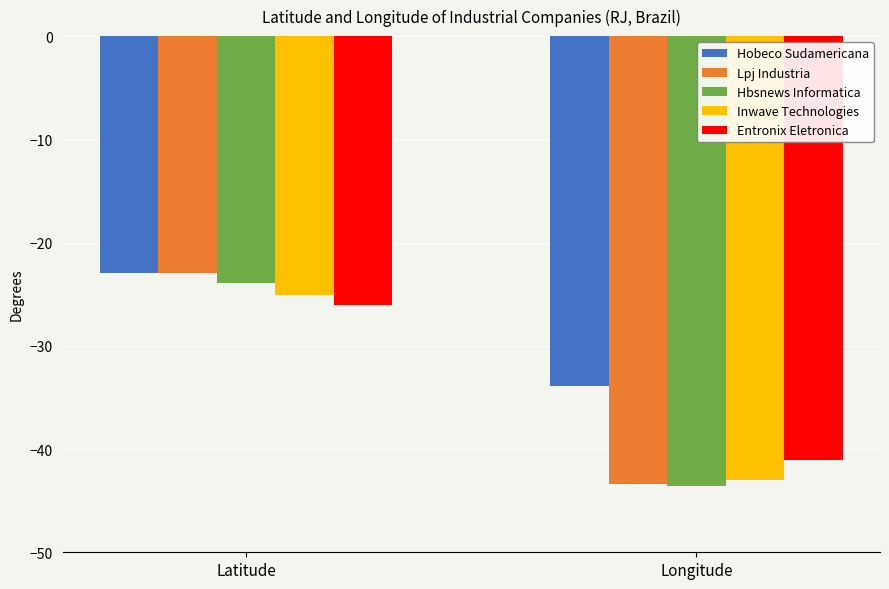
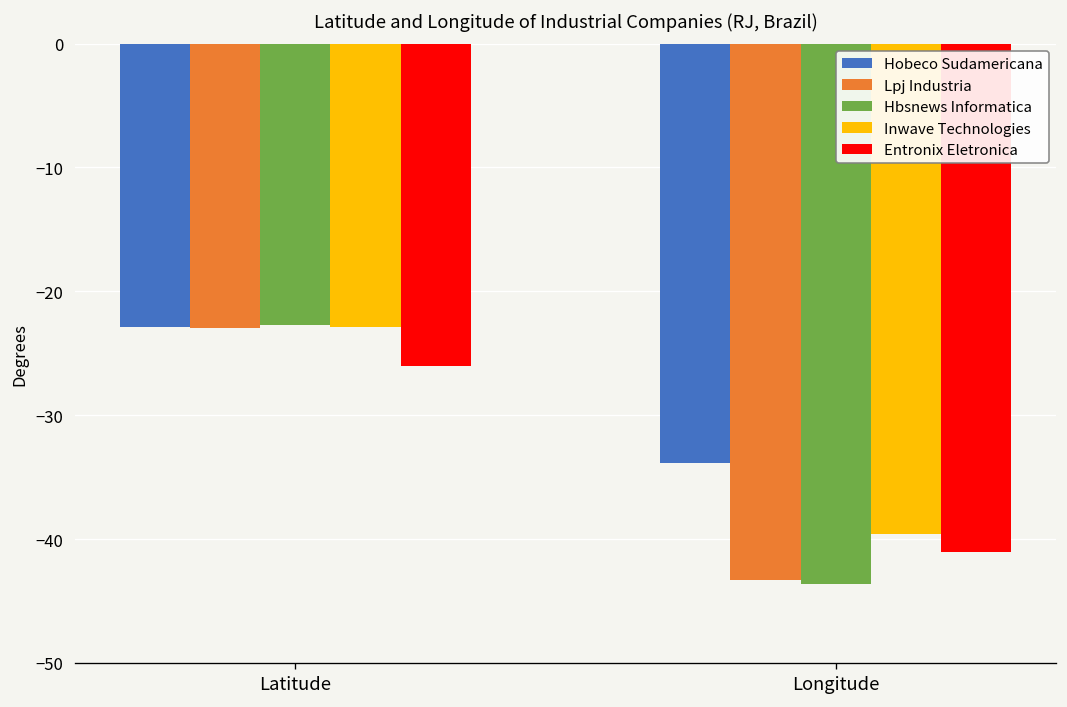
  {
    "Hobeco Sudamericana": {
      "Latitude": -22.9,
      "Longitude": -33.9
    },
    "Lpj Industria": {
      "Latitude": -22.9,
      "Longitude": -43.3
    },
    "Hbsnews Informatica": {
-     "Latitude": -23.9,
+     "Latitude": -22.8,
      "Longitude": -43.6
    },
    "Inwave Technologies": {
-     "Latitude": -25.1,
-     "Longitude": -43.0
+     "Latitude": -22.8,
+     "Longitude": -39.6
    },
    "Entronix Eletronica": {
      "Latitude": -26.0,
      "Longitude": -41.0
    }
  }
